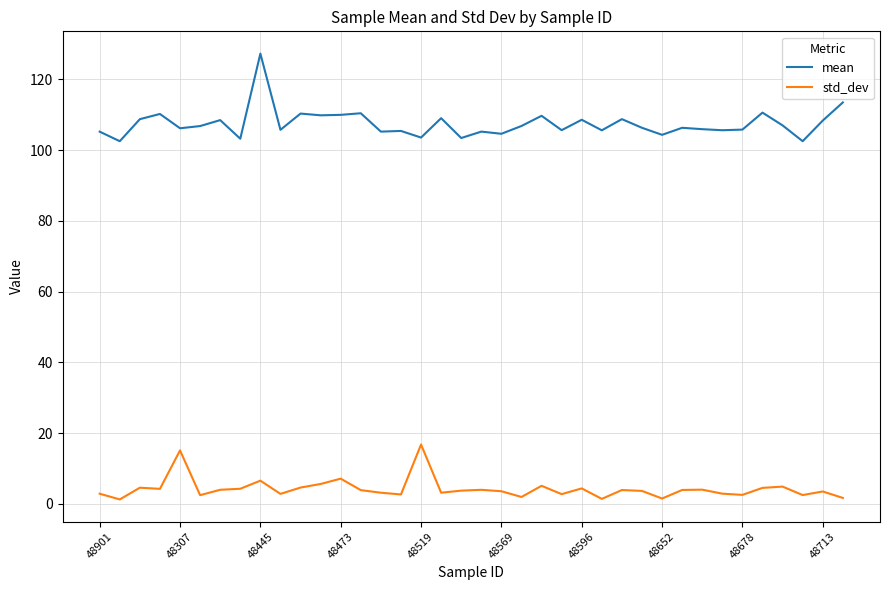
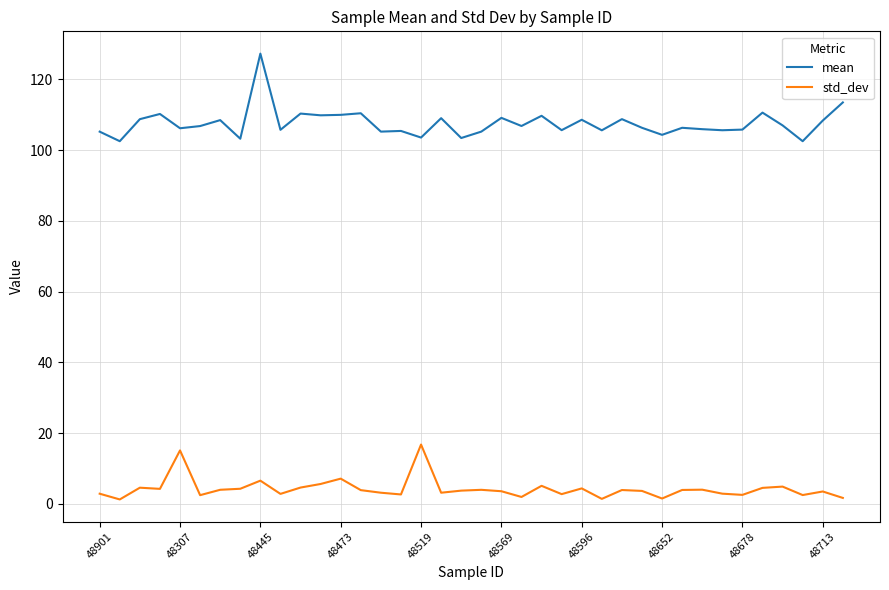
  {
    "mean": {
      "48901": 105,
      "48307": 106,
      "48445": 127,
      "48473": 110,
      "48519": 104,
-     "48569": 105,
+     "48569": 109,
      "48596": 109,
      "48652": 104,
      "48678": 106,
      "48713": 108
    },
    "std_dev": {
      "48901": 3,
      "48307": 15,
      "48445": 7,
      "48473": 7,
      "48519": 17,
      "48569": 4,
      "48596": 4,
      "48652": 1,
      "48678": 3,
      "48713": 3
    }
  }
